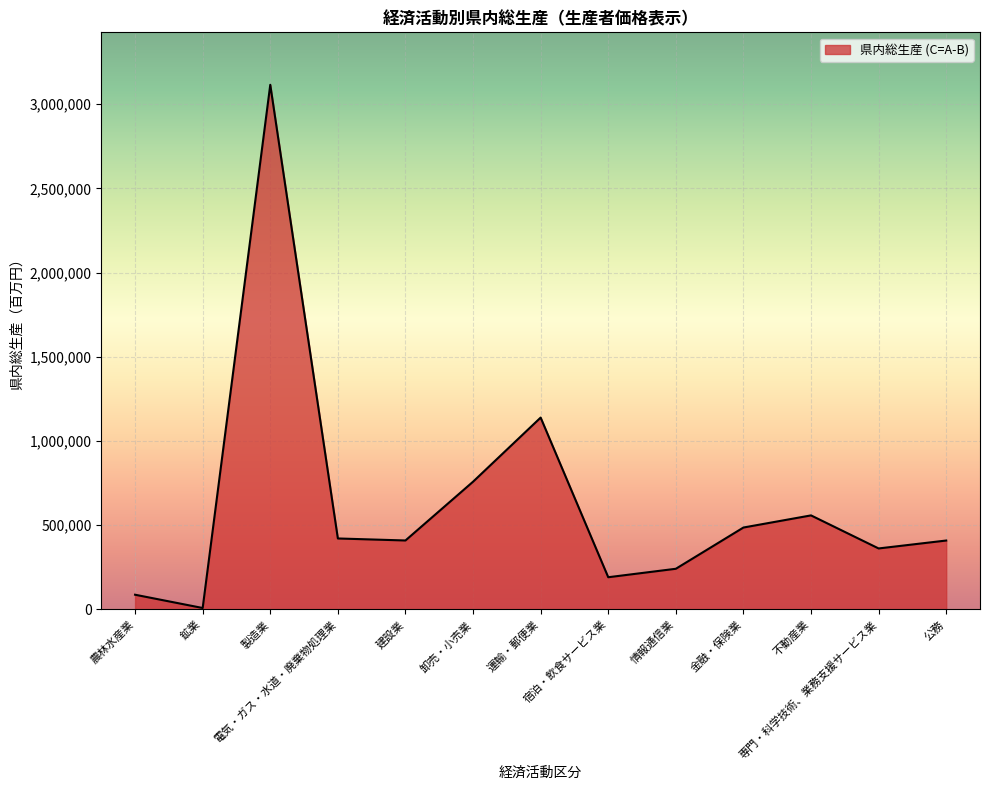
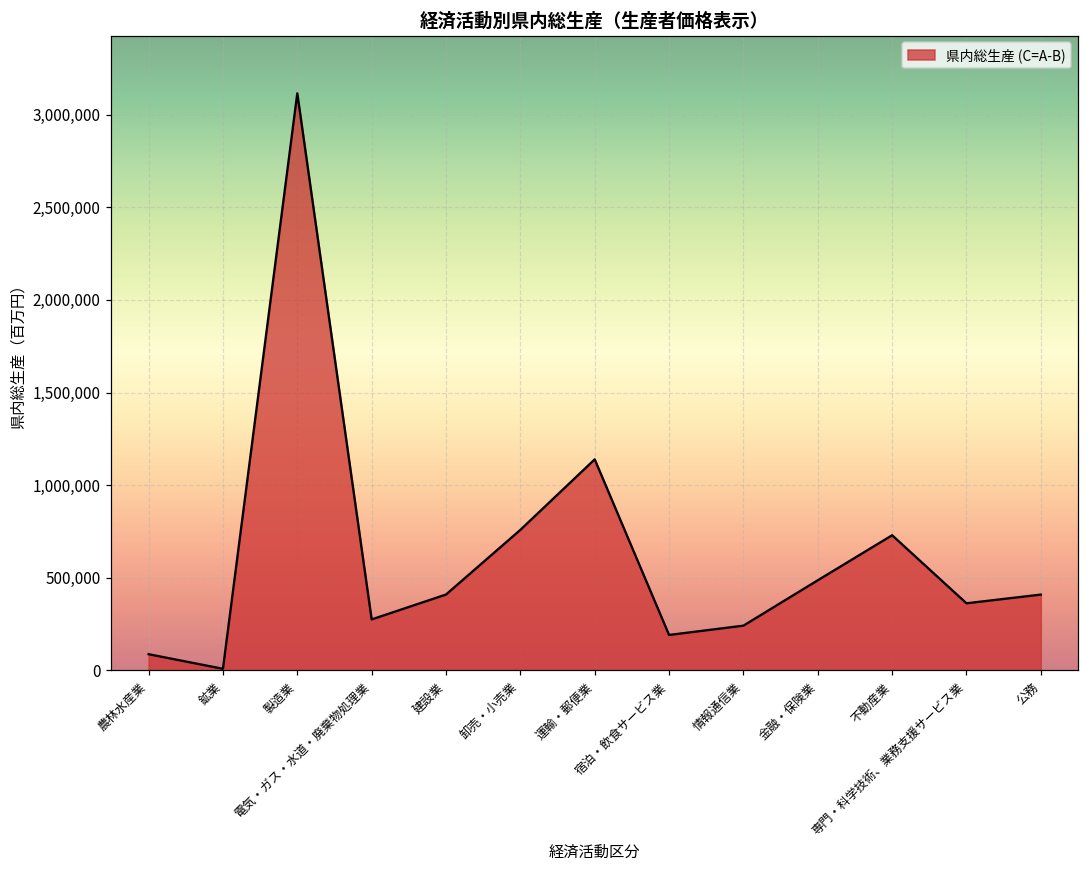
  {
    "農林水産業": "90,000",
    "鉱業": "10,000",
    "製造業": "3,120,000",
-   "電気・ガス・水道・廃棄物処理業": "420,000",
+   "電気・ガス・水道・廃棄物処理業": "280,000",
    "建設業": "410,000",
    "卸売・小売業": "760,000",
    "運輸・郵便業": "1,140,000",
    "宿泊・飲食サービス業": "190,000",
    "情報通信業": "240,000",
    "金融・保険業": "490,000",
-   "不動産業": "560,000",
+   "不動産業": "730,000",
    "専門・科学技術、業務支援サービス業": "360,000",
    "公務": "410,000"
  }
